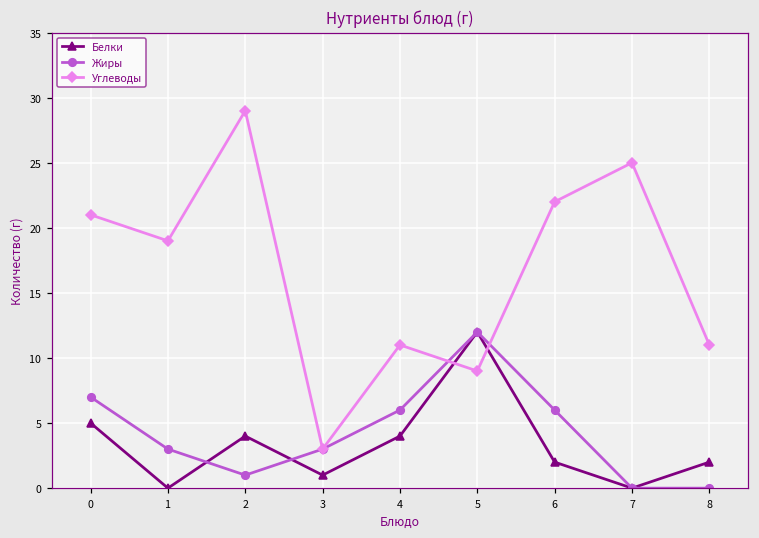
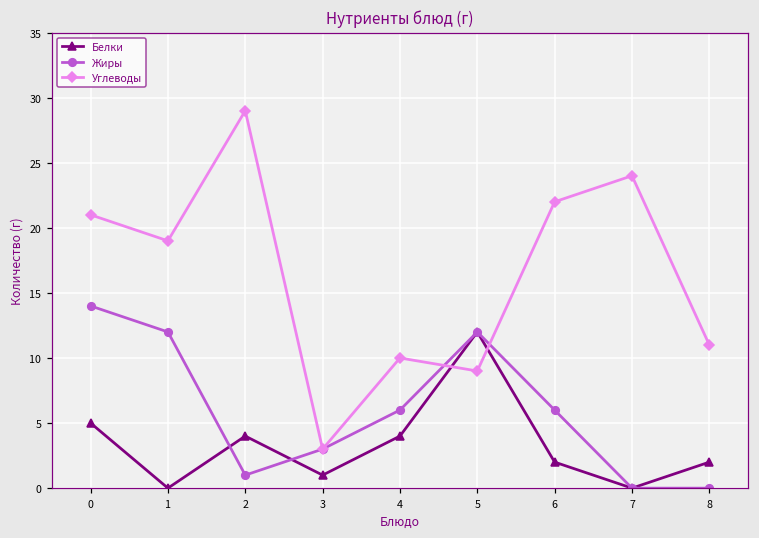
  {
    "Белки": {
      "0": 5,
      "1": 0,
      "2": 4,
      "3": 1,
      "4": 4,
      "6": 2,
      "8": 2
    },
    "Жиры": {
-     "0": 7,
-     "1": 3,
+     "0": 14,
+     "1": 12,
      "2": 1,
      "4": 6,
      "6": 6,
      "8": 0
    },
    "Углеводы": {
      "0": 21,
      "1": 19,
      "2": 29,
-     "4": 11,
+     "4": 10,
      "5": 9,
      "6": 22,
-     "7": 25,
+     "7": 24,
      "8": 11
    }
  }
